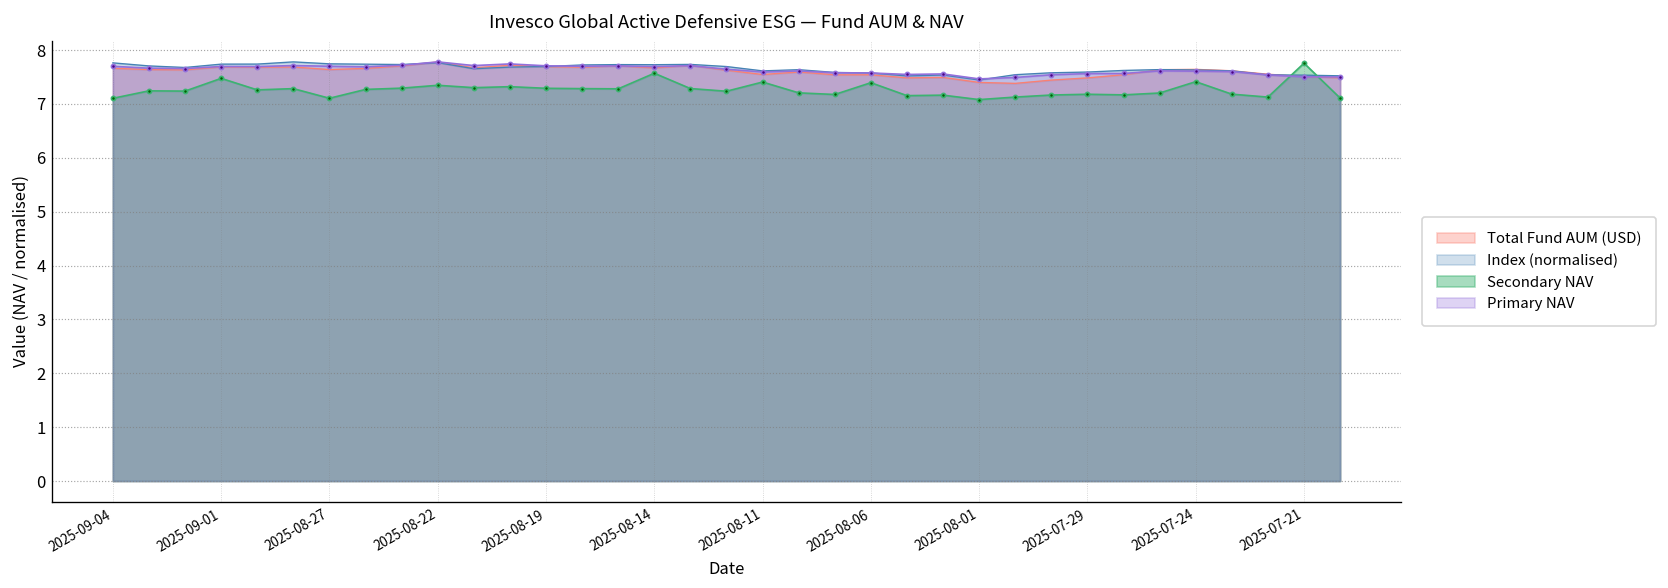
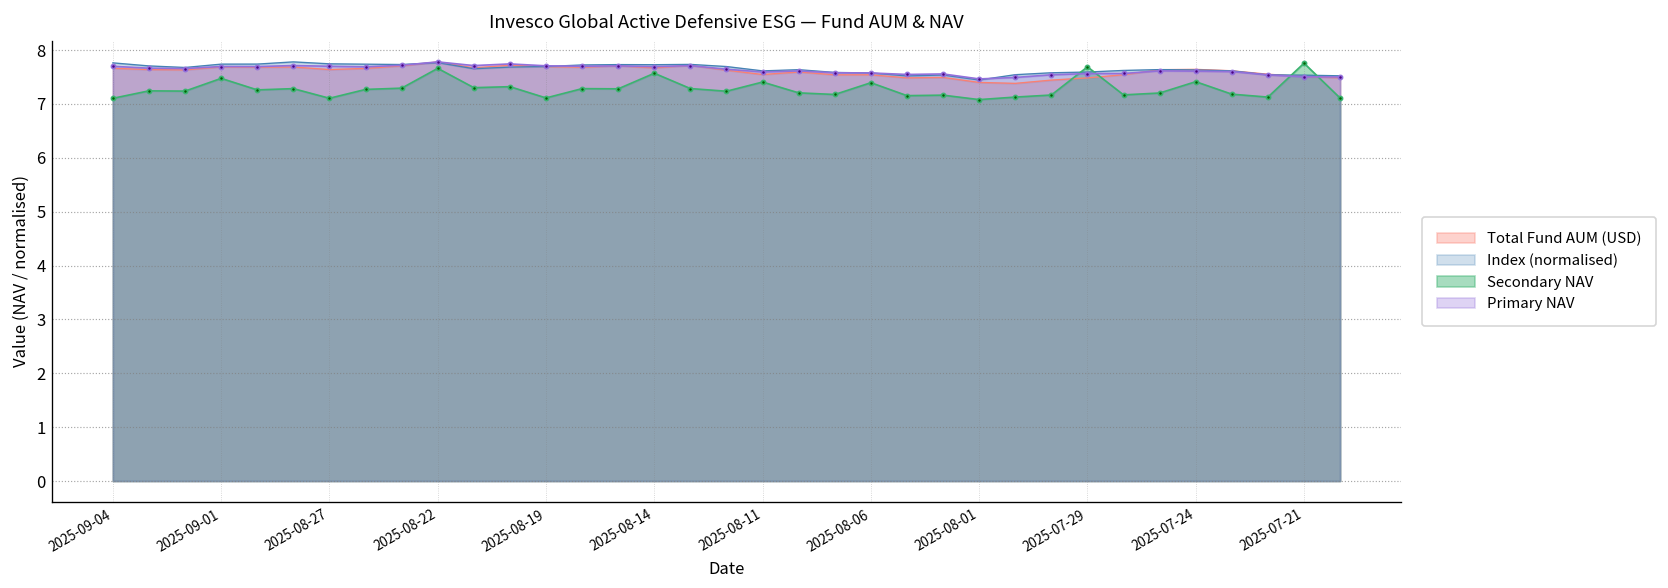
  {
    "Total Fund AUM (USD)": {
      "2025-08-27": 7.6,
      "2025-07-29": 7.5
    },
    "Secondary NAV": {
      "2025-09-04": 7.1,
      "2025-09-01": 7.5,
      "2025-08-27": 7.1,
-     "2025-08-22": 7.3,
-     "2025-08-19": 7.3,
+     "2025-08-22": 7.7,
+     "2025-08-19": 7.1,
      "2025-08-14": 7.6,
      "2025-08-11": 7.4,
      "2025-08-06": 7.4,
      "2025-08-01": 7.1,
-     "2025-07-29": 7.2,
+     "2025-07-29": 7.7,
      "2025-07-24": 7.4,
      "2025-07-21": 7.8
    }
  }
